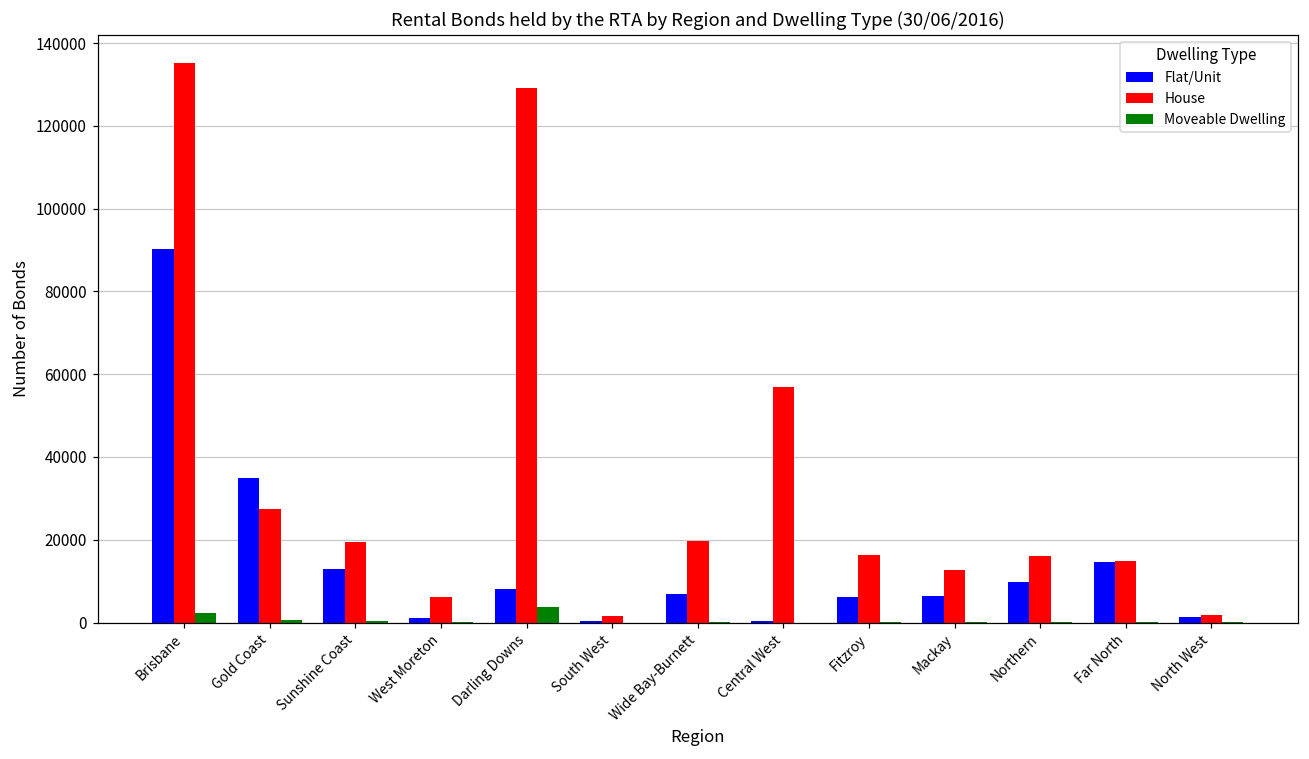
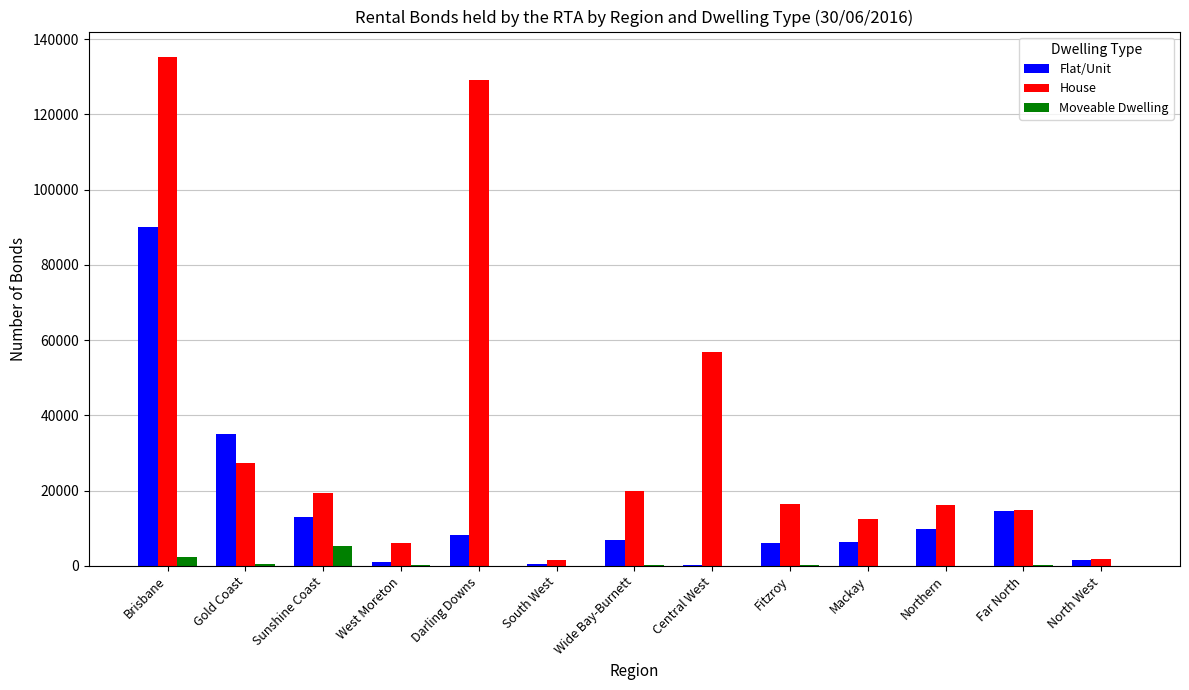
  {
    "Flat/Unit": {
      "Brisbane": 90000,
      "Gold Coast": 35000,
      "Sunshine Coast": 13000,
      "West Moreton": 1000,
      "Darling Downs": 8000,
      "Wide Bay-Burnett": 7000,
      "Fitzroy": 6000,
      "Mackay": 6000,
      "Northern": 10000,
      "Far North": 15000,
      "North West": 1000
    },
    "House": {
      "Brisbane": 135000,
      "Gold Coast": 27000,
      "Sunshine Coast": 19000,
      "West Moreton": 6000,
      "Darling Downs": 129000,
      "South West": 2000,
      "Wide Bay-Burnett": 20000,
      "Central West": 57000,
      "Fitzroy": 16000,
      "Mackay": 13000,
      "Northern": 16000,
      "Far North": 15000,
      "North West": 2000
    },
    "Moveable Dwelling": {
      "Brisbane": 2000,
-     "Sunshine Coast": 0,
-     "Darling Downs": 4000
+     "Sunshine Coast": 5000,
+     "Darling Downs": 0
    }
  }
